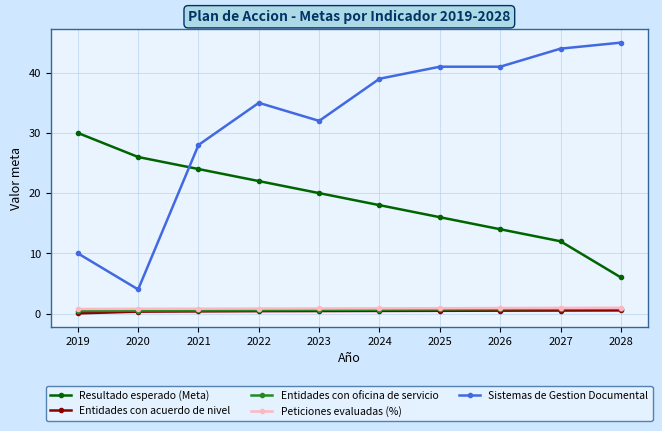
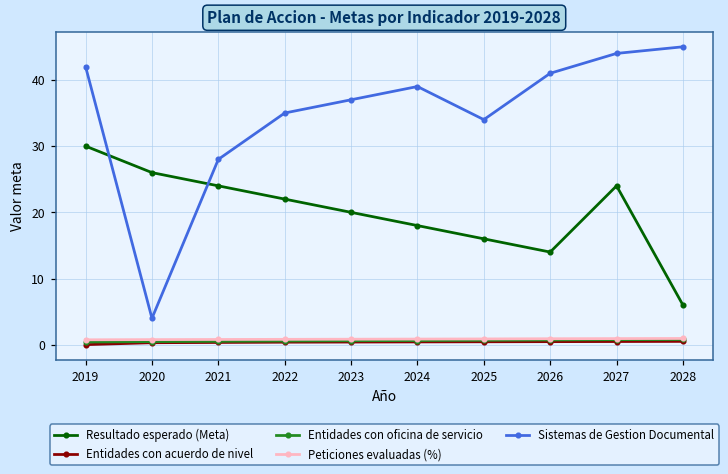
  {
    "Resultado esperado (Meta)": {
      "2019": 30,
      "2020": 26,
      "2021": 24,
      "2022": 22,
      "2023": 20,
      "2024": 18,
      "2025": 16,
      "2026": 14,
-     "2027": 12,
+     "2027": 24,
      "2028": 6
    },
    "Sistemas de Gestion Documental": {
-     "2019": 10,
+     "2019": 42,
      "2020": 4,
      "2021": 28,
      "2022": 35,
-     "2023": 32,
+     "2023": 37,
      "2024": 39,
-     "2025": 41,
+     "2025": 34,
      "2026": 41,
      "2027": 44,
      "2028": 45
    }
  }
